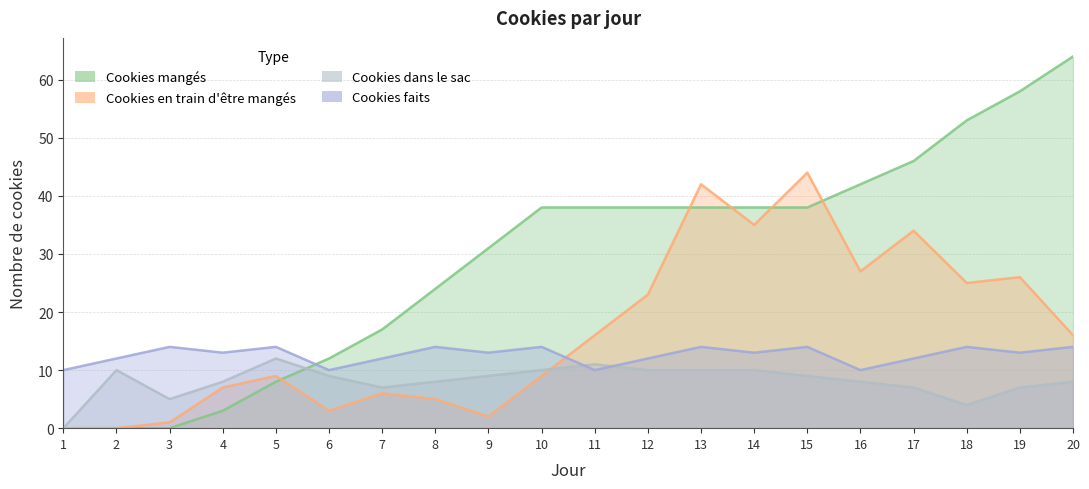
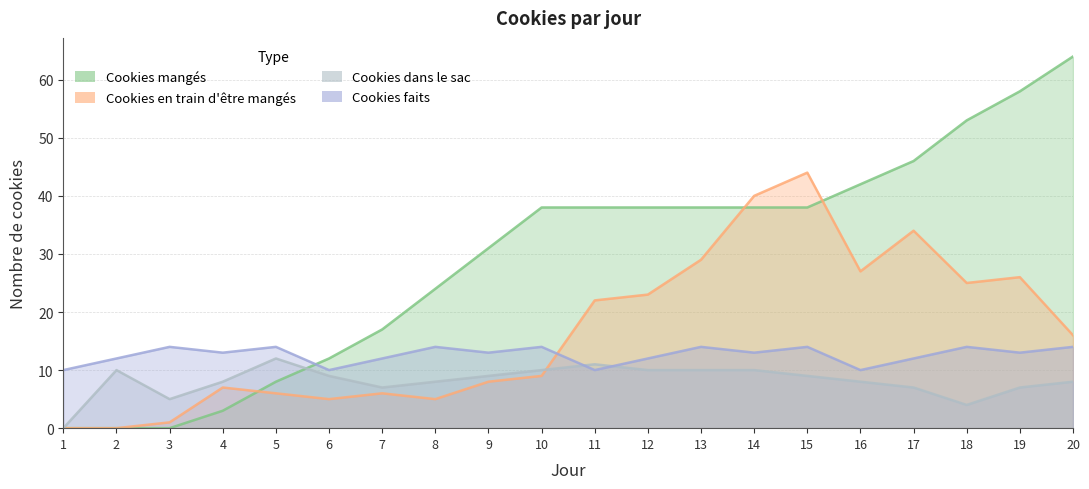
  {
    "Cookies en train d'être mangés": {
      "3": 1,
      "4": 7,
-     "5": 9,
-     "6": 3,
+     "5": 6,
+     "6": 5,
      "7": 6,
      "8": 5,
-     "9": 2,
+     "9": 8,
      "10": 9,
-     "11": 16,
+     "11": 22,
      "12": 23,
-     "13": 42,
-     "14": 35,
+     "13": 29,
+     "14": 40,
      "15": 44,
      "16": 27,
      "17": 34,
      "18": 25,
      "19": 26,
      "20": 16
    }
  }
